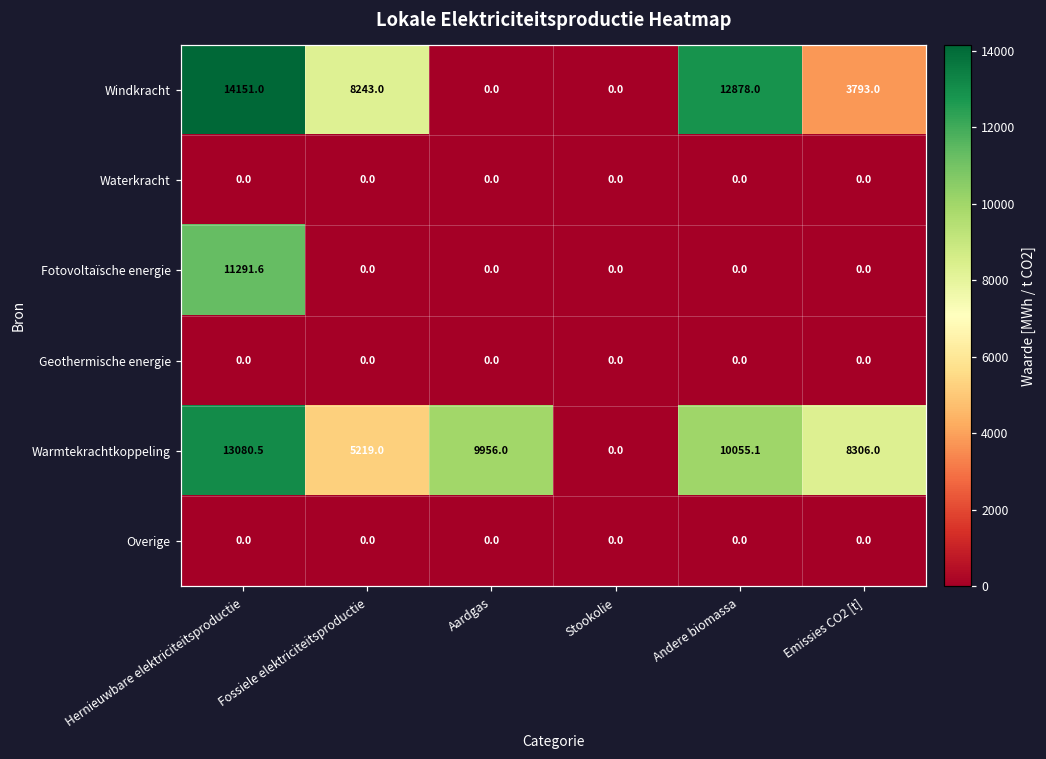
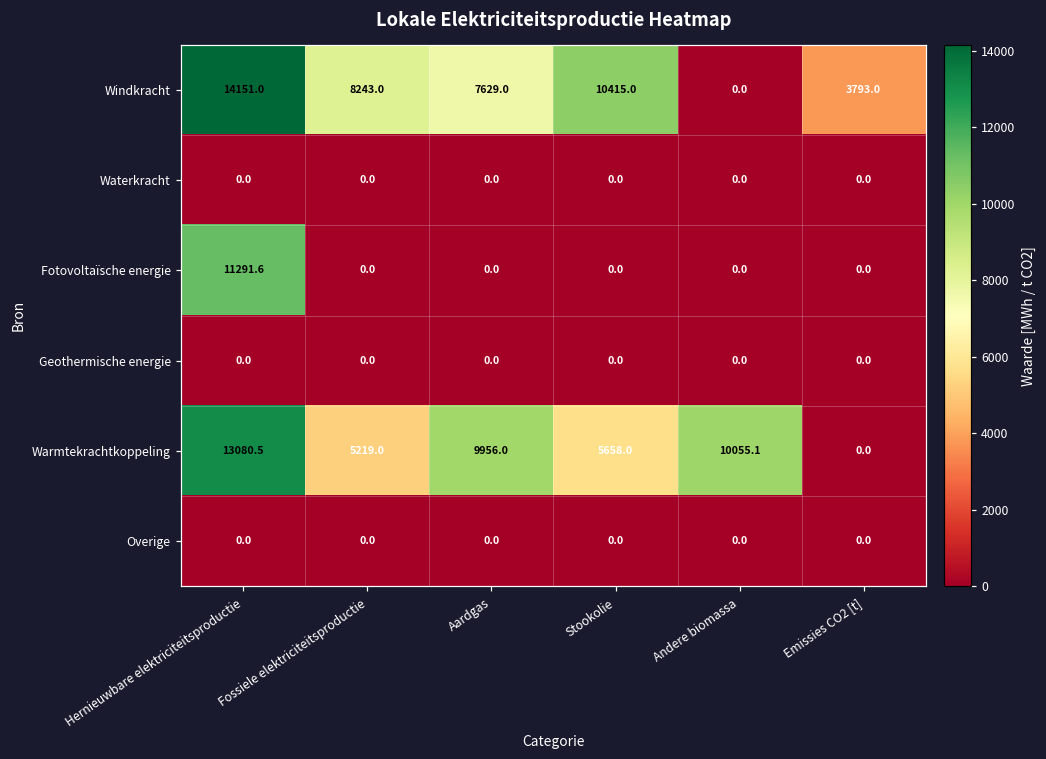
  {
    "Windkracht": {
      "Hernieuwbare elektriciteitsproductie": 14151.0,
      "Fossiele elektriciteitsproductie": 8243.0,
-     "Aardgas": 0.0,
-     "Stookolie": 0.0,
-     "Andere biomassa": 12878.0,
+     "Aardgas": 7629.0,
+     "Stookolie": 10415.0,
+     "Andere biomassa": 0.0,
      "Emissies CO2 [t]": 3793.0
    },
    "Waterkracht": {
      "Hernieuwbare elektriciteitsproductie": 0.0,
      "Fossiele elektriciteitsproductie": 0.0,
      "Aardgas": 0.0,
      "Stookolie": 0.0,
      "Andere biomassa": 0.0,
      "Emissies CO2 [t]": 0.0
    },
    "Fotovoltaïsche energie": {
      "Hernieuwbare elektriciteitsproductie": 11291.6,
      "Fossiele elektriciteitsproductie": 0.0,
      "Aardgas": 0.0,
      "Stookolie": 0.0,
      "Andere biomassa": 0.0,
      "Emissies CO2 [t]": 0.0
    },
    "Geothermische energie": {
      "Hernieuwbare elektriciteitsproductie": 0.0,
      "Fossiele elektriciteitsproductie": 0.0,
      "Aardgas": 0.0,
      "Stookolie": 0.0,
      "Andere biomassa": 0.0,
      "Emissies CO2 [t]": 0.0
    },
    "Warmtekrachtkoppeling": {
      "Hernieuwbare elektriciteitsproductie": 13080.5,
      "Fossiele elektriciteitsproductie": 5219.0,
      "Aardgas": 9956.0,
-     "Stookolie": 0.0,
+     "Stookolie": 5658.0,
      "Andere biomassa": 10055.1,
-     "Emissies CO2 [t]": 8306.0
+     "Emissies CO2 [t]": 0.0
    },
    "Overige": {
      "Hernieuwbare elektriciteitsproductie": 0.0,
      "Fossiele elektriciteitsproductie": 0.0,
      "Aardgas": 0.0,
      "Stookolie": 0.0,
      "Andere biomassa": 0.0,
      "Emissies CO2 [t]": 0.0
    }
  }
